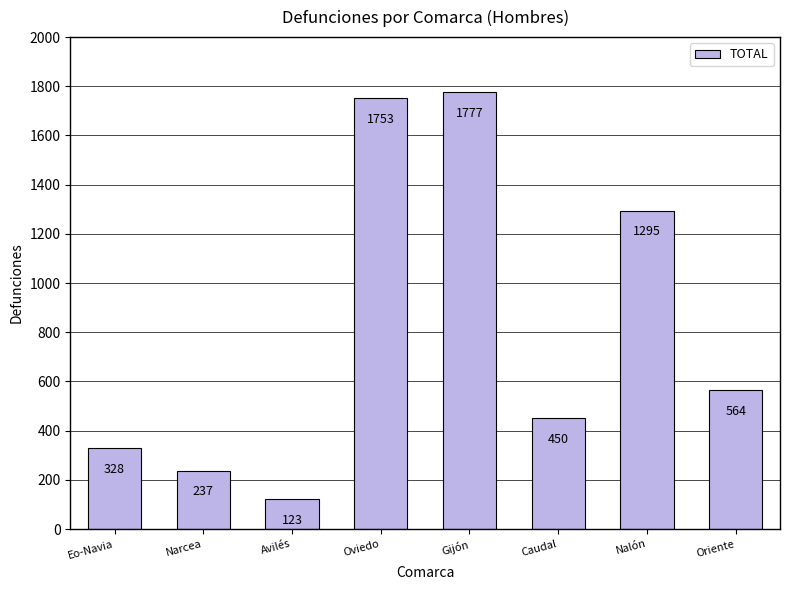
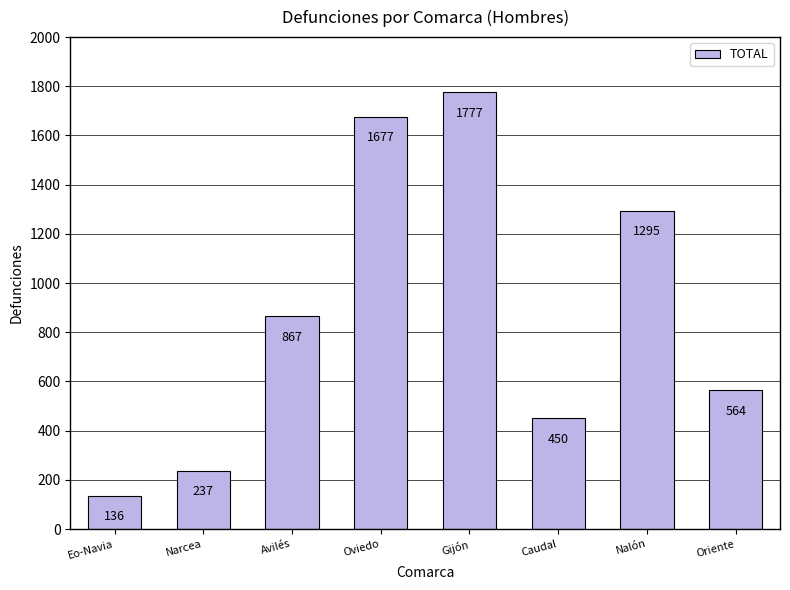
  {
-   "Eo-Navia": 328,
+   "Eo-Navia": 136,
    "Narcea": 237,
-   "Avilés": 123,
-   "Oviedo": 1753,
+   "Avilés": 867,
+   "Oviedo": 1677,
    "Gijón": 1777,
    "Caudal": 450,
    "Nalón": 1295,
    "Oriente": 564
  }
